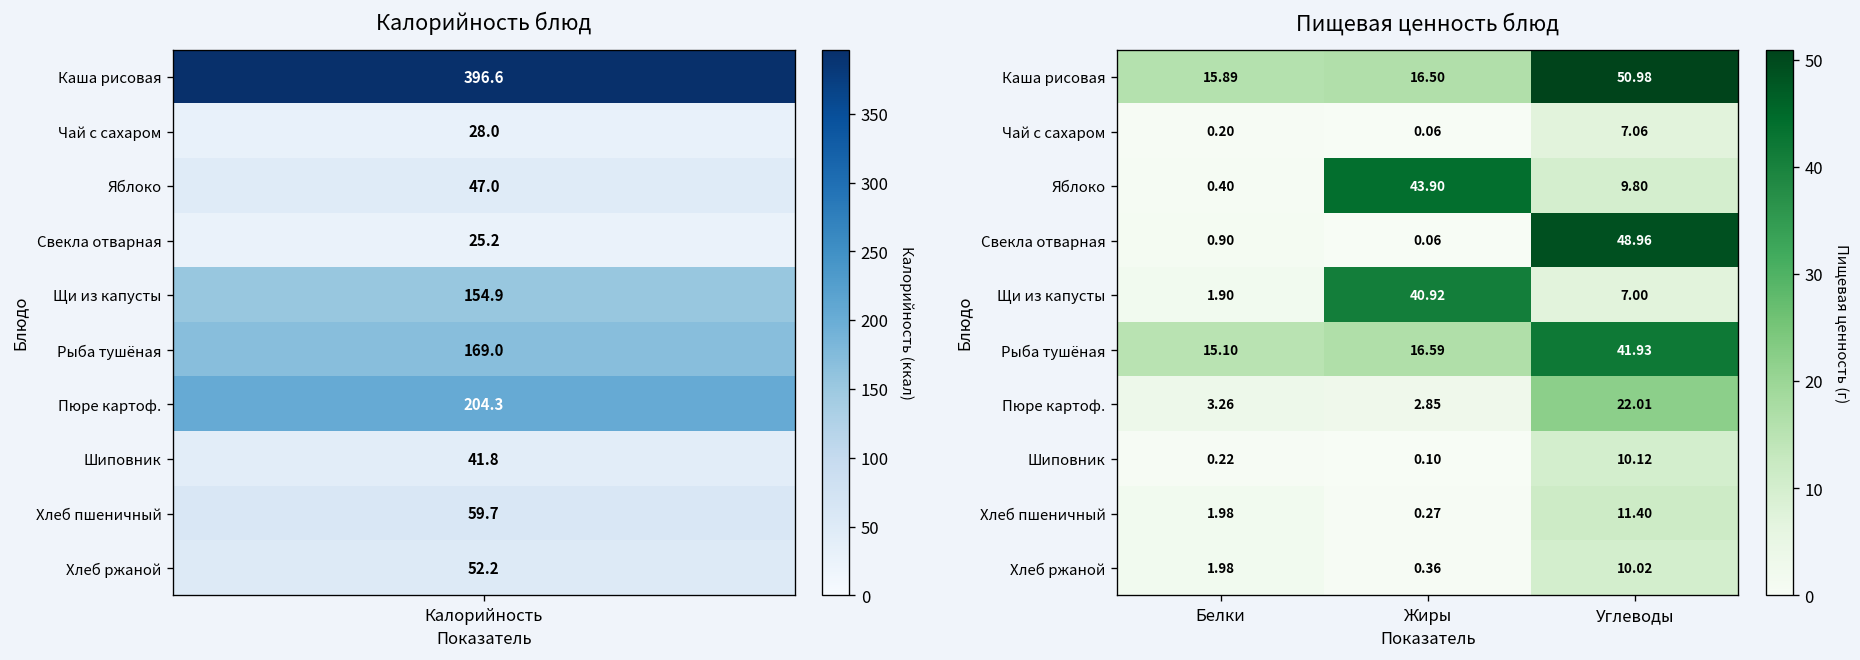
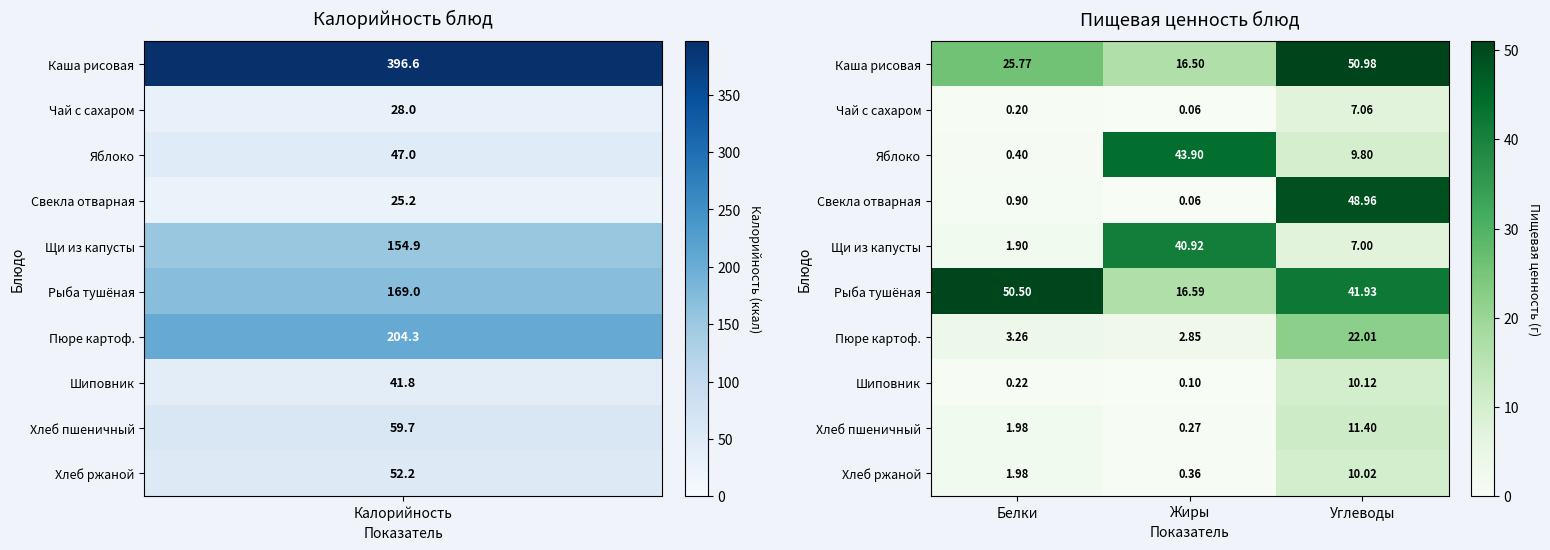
  {
    "Калорийность блюд": {
      "Каша рисовая": {
        "Калорийность": 396.6
      },
      "Чай с сахаром": {
        "Калорийность": 28.0
      },
      "Яблоко": {
        "Калорийность": 47.0
      },
      "Свекла отварная": {
        "Калорийность": 25.2
      },
      "Щи из капусты": {
        "Калорийность": 154.9
      },
      "Рыба тушёная": {
        "Калорийность": 169.0
      },
      "Пюре картоф.": {
        "Калорийность": 204.3
      },
      "Шиповник": {
        "Калорийность": 41.8
      },
      "Хлеб пшеничный": {
        "Калорийность": 59.7
      },
      "Хлеб ржаной": {
        "Калорийность": 52.2
      }
    },
    "Пищевая ценность блюд": {
      "Каша рисовая": {
-       "Белки": 15.89,
+       "Белки": 25.77,
        "Жиры": 16.50,
        "Углеводы": 50.98
      },
      "Чай с сахаром": {
        "Белки": 0.20,
        "Жиры": 0.06,
        "Углеводы": 7.06
      },
      "Яблоко": {
        "Белки": 0.40,
        "Жиры": 43.90,
        "Углеводы": 9.80
      },
      "Свекла отварная": {
        "Белки": 0.90,
        "Жиры": 0.06,
        "Углеводы": 48.96
      },
      "Щи из капусты": {
        "Белки": 1.90,
        "Жиры": 40.92,
        "Углеводы": 7.00
      },
      "Рыба тушёная": {
-       "Белки": 15.10,
+       "Белки": 50.50,
        "Жиры": 16.59,
        "Углеводы": 41.93
      },
      "Пюре картоф.": {
        "Белки": 3.26,
        "Жиры": 2.85,
        "Углеводы": 22.01
      },
      "Шиповник": {
        "Белки": 0.22,
        "Жиры": 0.10,
        "Углеводы": 10.12
      },
      "Хлеб пшеничный": {
        "Белки": 1.98,
        "Жиры": 0.27,
        "Углеводы": 11.40
      },
      "Хлеб ржаной": {
        "Белки": 1.98,
        "Жиры": 0.36,
        "Углеводы": 10.02
      }
    }
  }
